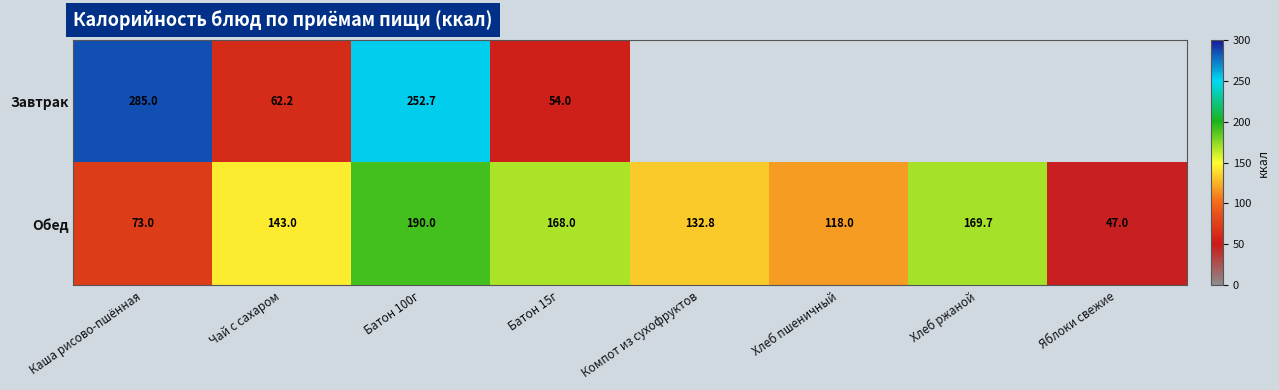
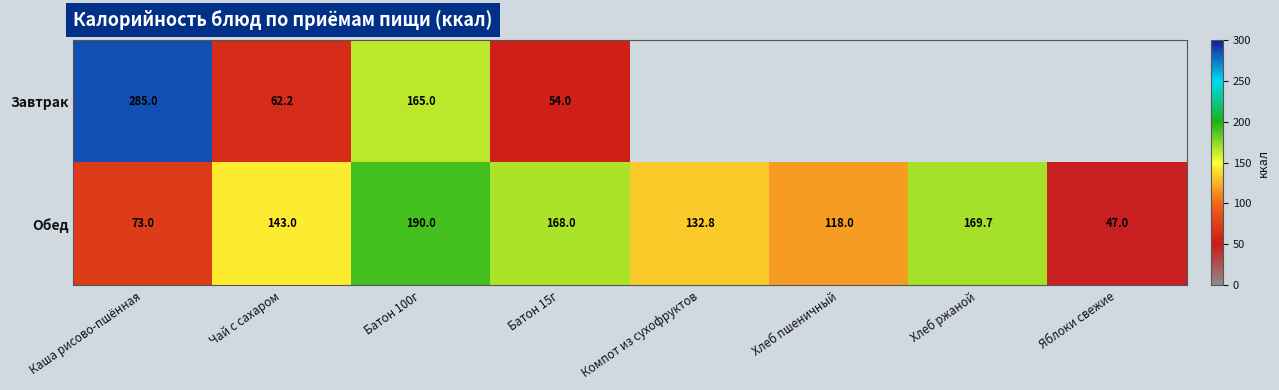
  {
    "Завтрак": {
      "Каша рисово-пшённая": 285.0,
      "Чай с сахаром": 62.2,
-     "Батон 100г": 252.7,
+     "Батон 100г": 165.0,
      "Батон 15г": 54.0
    },
    "Обед": {
      "Каша рисово-пшённая": 73.0,
      "Чай с сахаром": 143.0,
      "Батон 100г": 190.0,
      "Батон 15г": 168.0,
      "Компот из сухофруктов": 132.8,
      "Хлеб пшеничный": 118.0,
      "Хлеб ржаной": 169.7,
      "Яблоки свежие": 47.0
    }
  }
